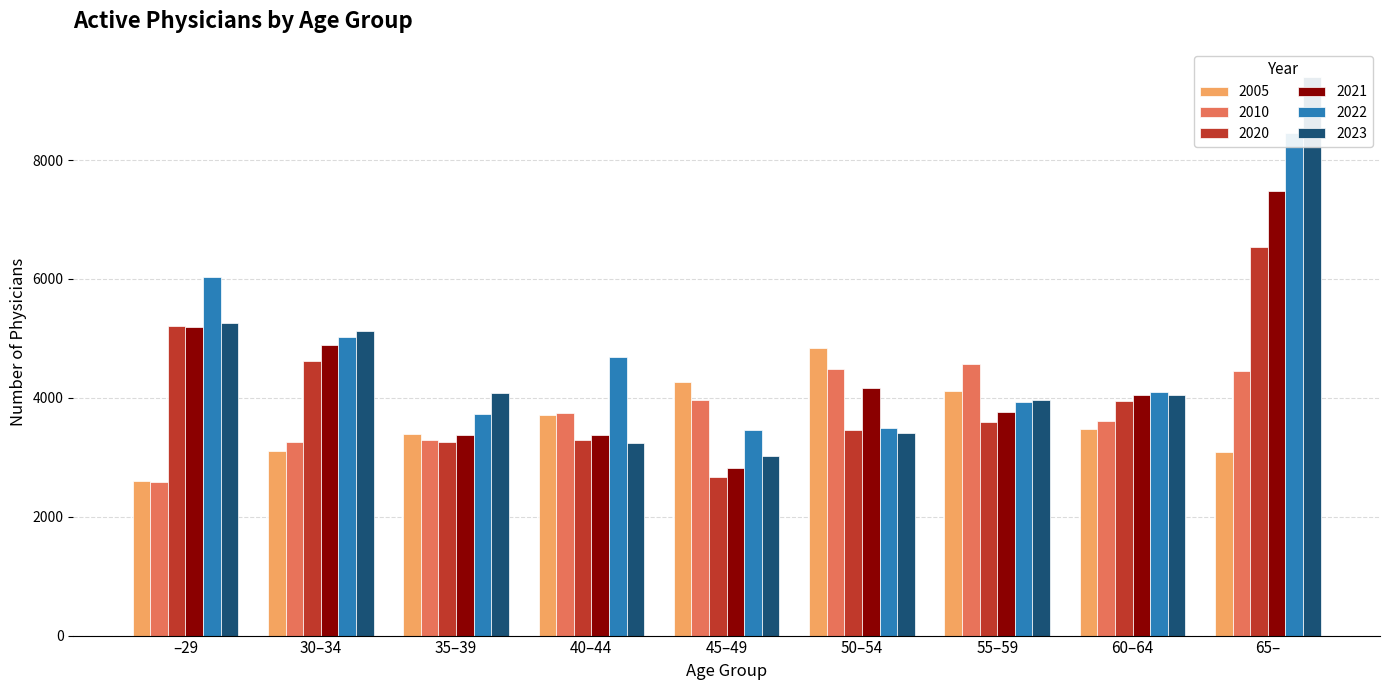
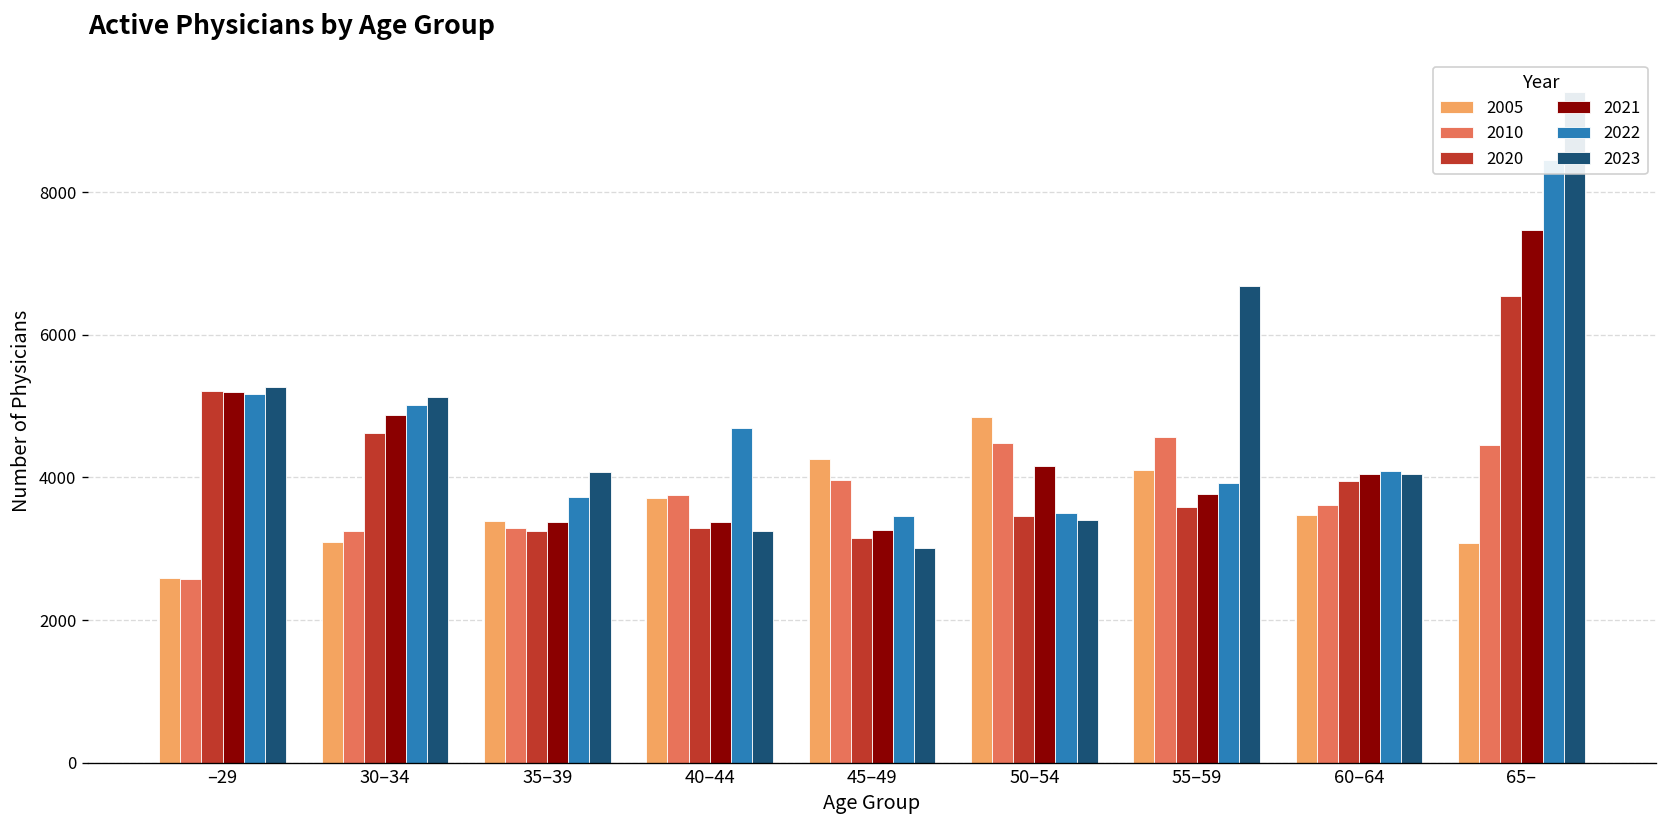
  {
    "2020": {
      "–29": 5200,
      "30–34": 4600,
      "35–39": 3300,
      "40–44": 3300,
-     "45–49": 2700,
+     "45–49": 3200,
      "50–54": 3500,
      "55–59": 3600,
      "60–64": 3900,
      "65–": 6500
    },
    "2021": {
      "–29": 5200,
      "30–34": 4900,
      "35–39": 3400,
      "40–44": 3400,
-     "45–49": 2800,
+     "45–49": 3300,
      "50–54": 4200,
      "55–59": 3800,
      "60–64": 4000,
      "65–": 7500
    },
    "2022": {
-     "–29": 6000,
+     "–29": 5200,
      "30–34": 5000,
      "35–39": 3700,
      "40–44": 4700,
      "45–49": 3500,
      "50–54": 3500,
      "55–59": 3900,
      "60–64": 4100
    },
    "2023": {
      "–29": 5300,
      "30–34": 5100,
      "35–39": 4100,
      "40–44": 3200,
      "45–49": 3000,
      "50–54": 3400,
-     "55–59": 4000,
+     "55–59": 6700,
      "60–64": 4000
    }
  }
